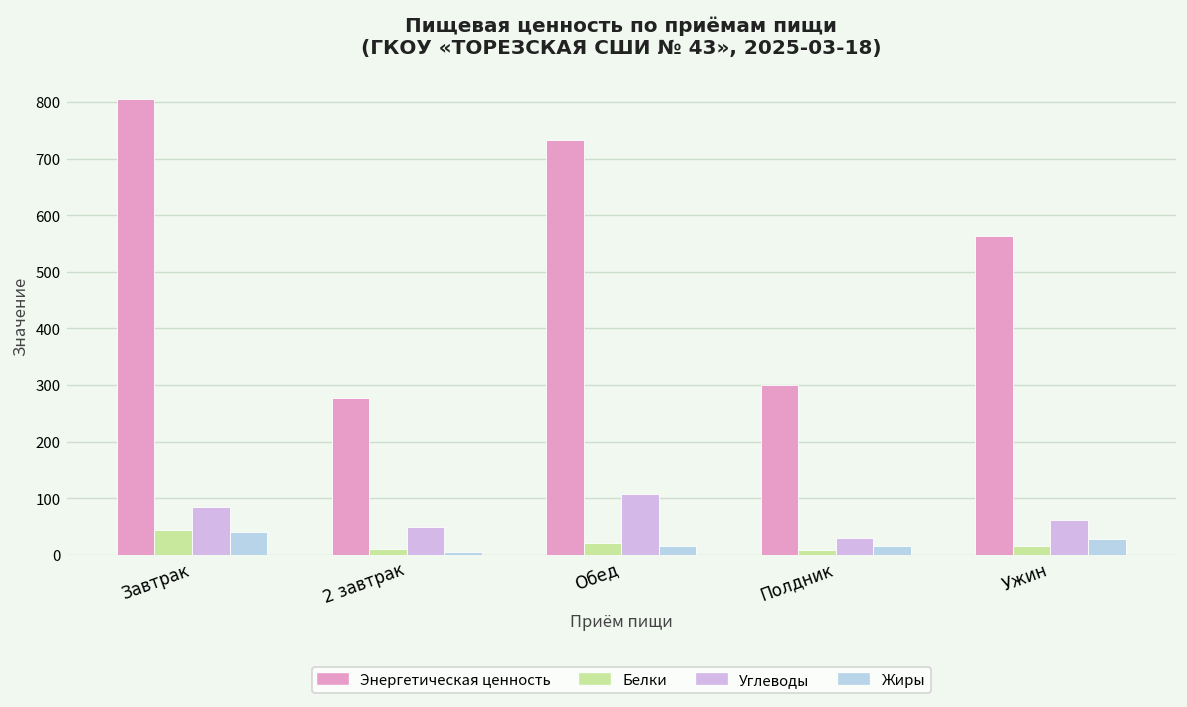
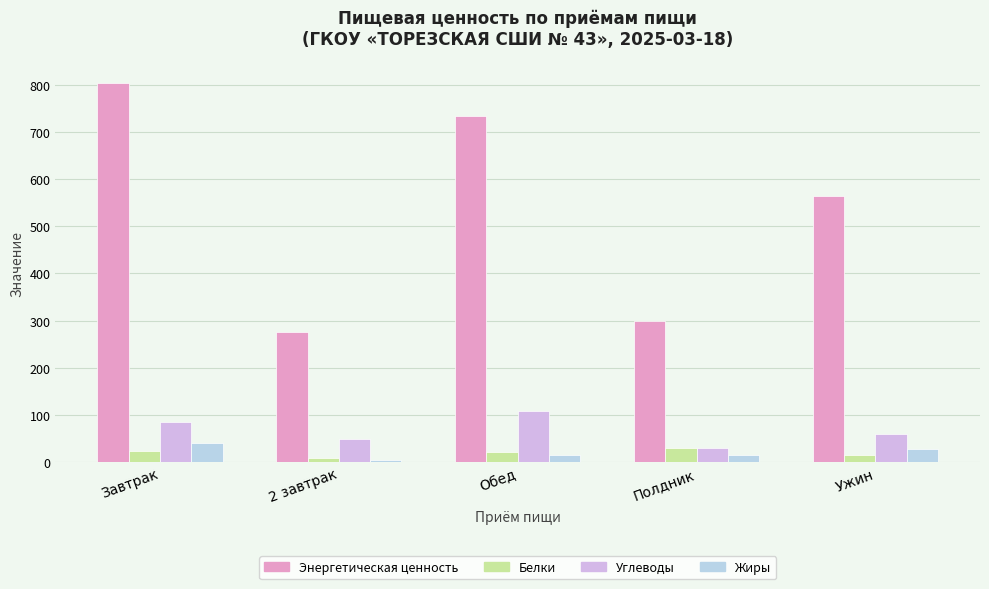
  {
    "Белки": {
-     "Завтрак": 40,
+     "Завтрак": 20,
      "2 завтрак": 10,
      "Обед": 20,
-     "Полдник": 10,
+     "Полдник": 30,
      "Ужин": 20
    }
  }
